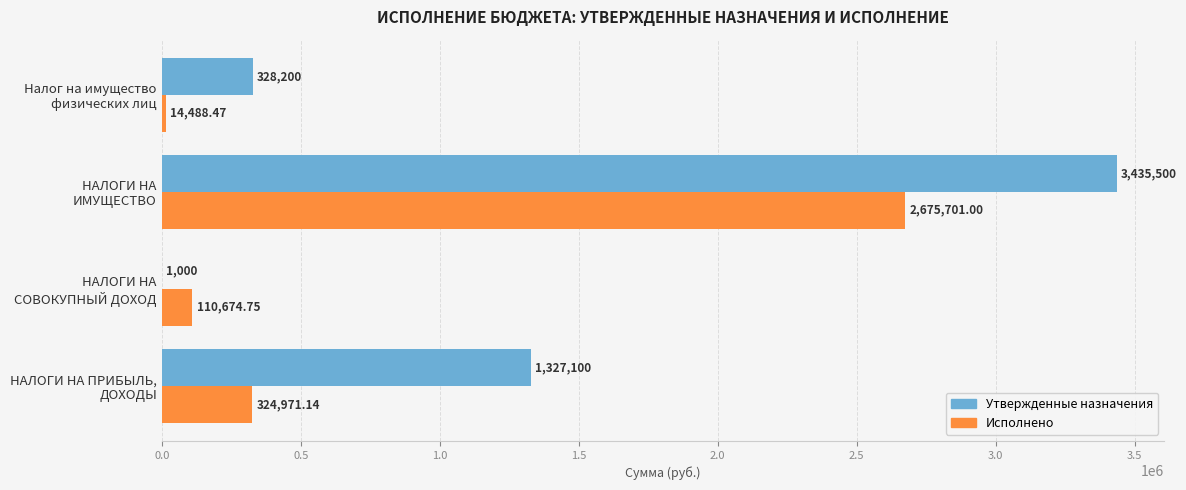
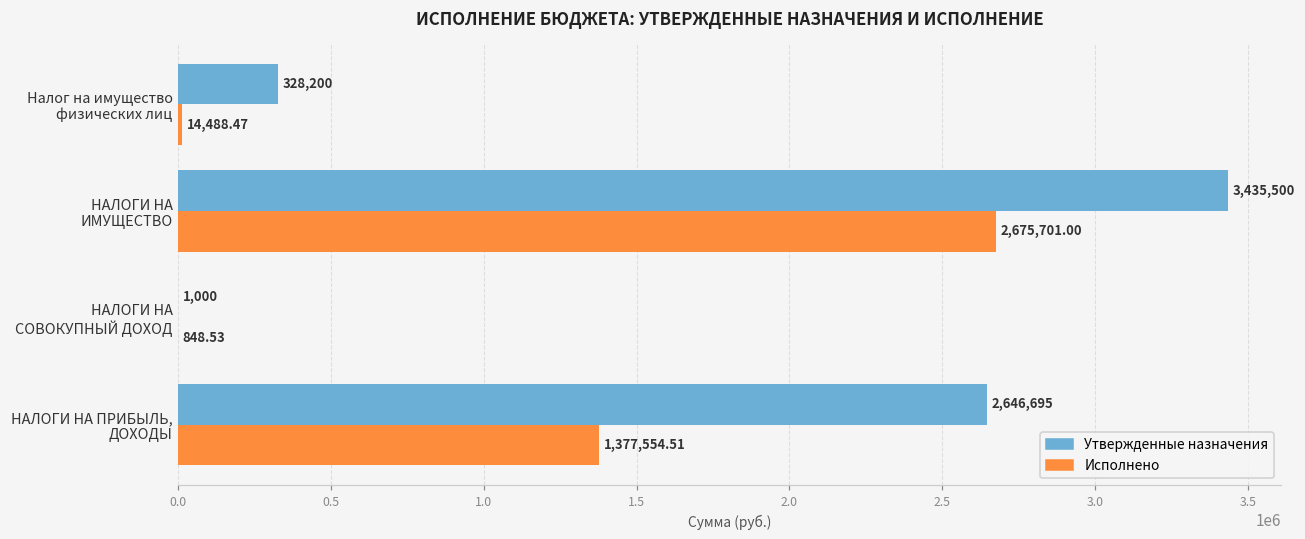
  {
    "Утвержденные назначения": {
      "Налог на имущество физических лиц": "328,200",
      "НАЛОГИ НА ИМУЩЕСТВО": "3,435,500",
      "НАЛОГИ НА СОВОКУПНЫЙ ДОХОД": "1,000",
-     "НАЛОГИ НА ПРИБЫЛЬ, ДОХОДЫ": "1,327,100"
+     "НАЛОГИ НА ПРИБЫЛЬ, ДОХОДЫ": "2,646,695"
    },
    "Исполнено": {
      "Налог на имущество физических лиц": "14,488.47",
      "НАЛОГИ НА ИМУЩЕСТВО": "2,675,701.00",
-     "НАЛОГИ НА СОВОКУПНЫЙ ДОХОД": "110,674.75",
-     "НАЛОГИ НА ПРИБЫЛЬ, ДОХОДЫ": "324,971.14"
+     "НАЛОГИ НА СОВОКУПНЫЙ ДОХОД": "848.53",
+     "НАЛОГИ НА ПРИБЫЛЬ, ДОХОДЫ": "1,377,554.51"
    }
  }
